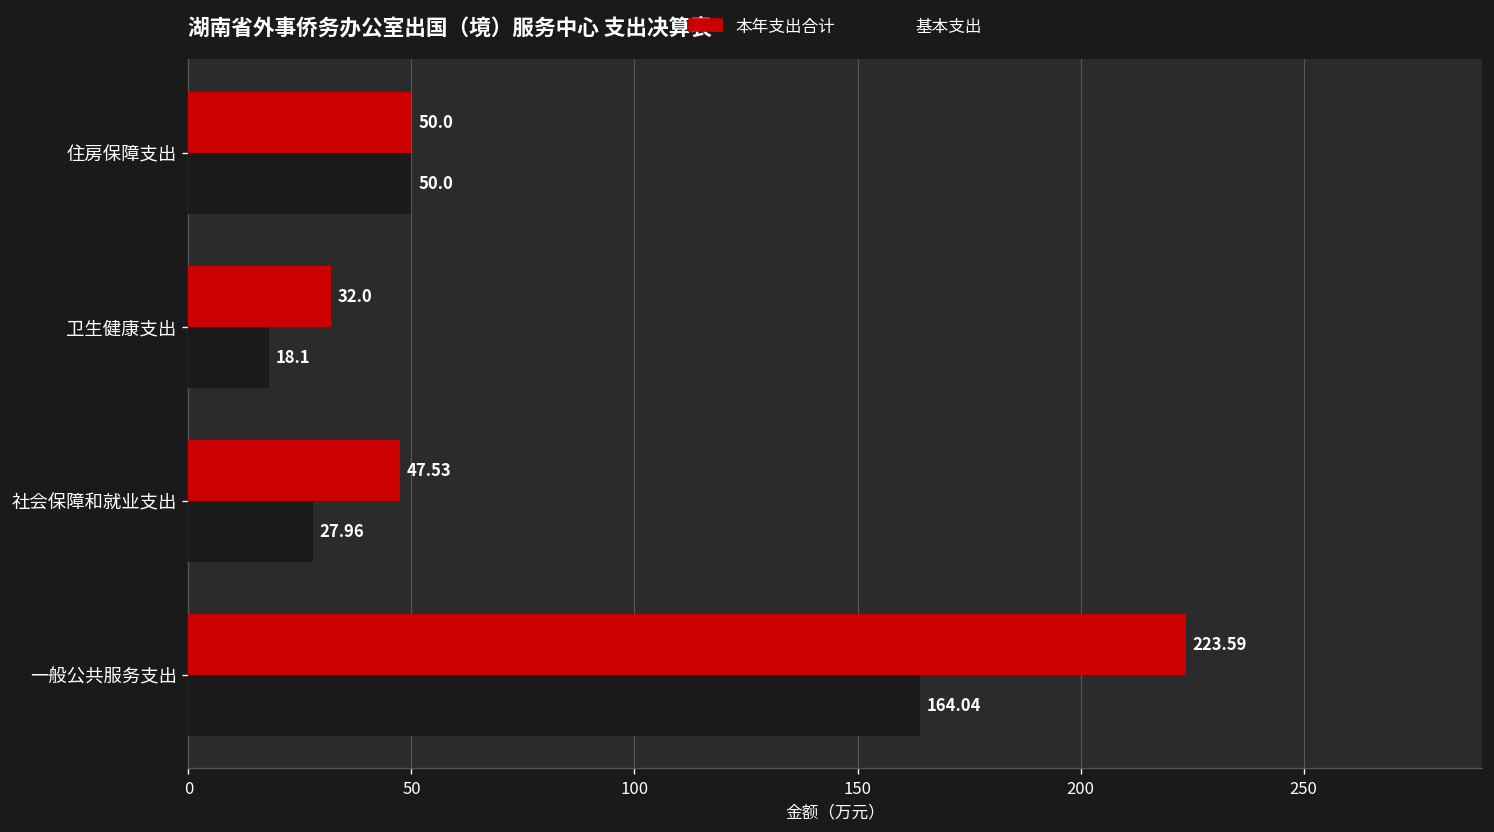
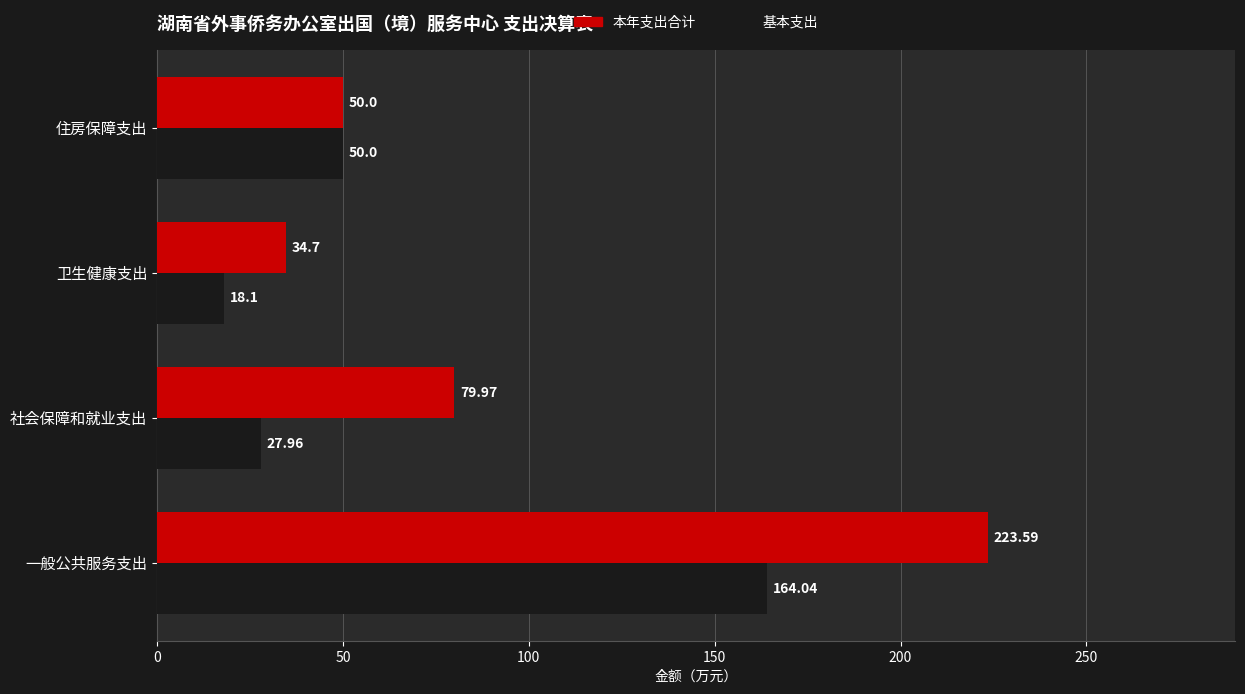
  {
    "本年支出合计": {
      "住房保障支出": 50.0,
-     "卫生健康支出": 32.0,
-     "社会保障和就业支出": 47.53,
+     "卫生健康支出": 34.7,
+     "社会保障和就业支出": 79.97,
      "一般公共服务支出": 223.59
    },
    "基本支出": {
      "住房保障支出": 50.0,
      "卫生健康支出": 18.1,
      "社会保障和就业支出": 27.96,
      "一般公共服务支出": 164.04
    }
  }
